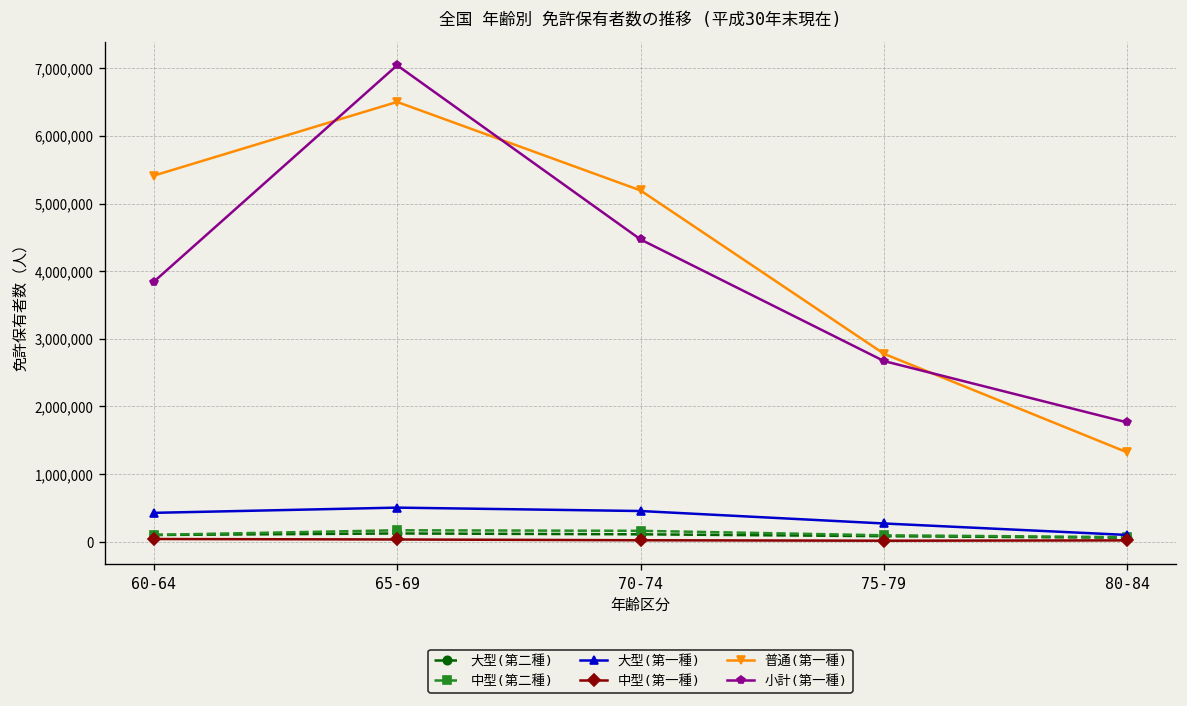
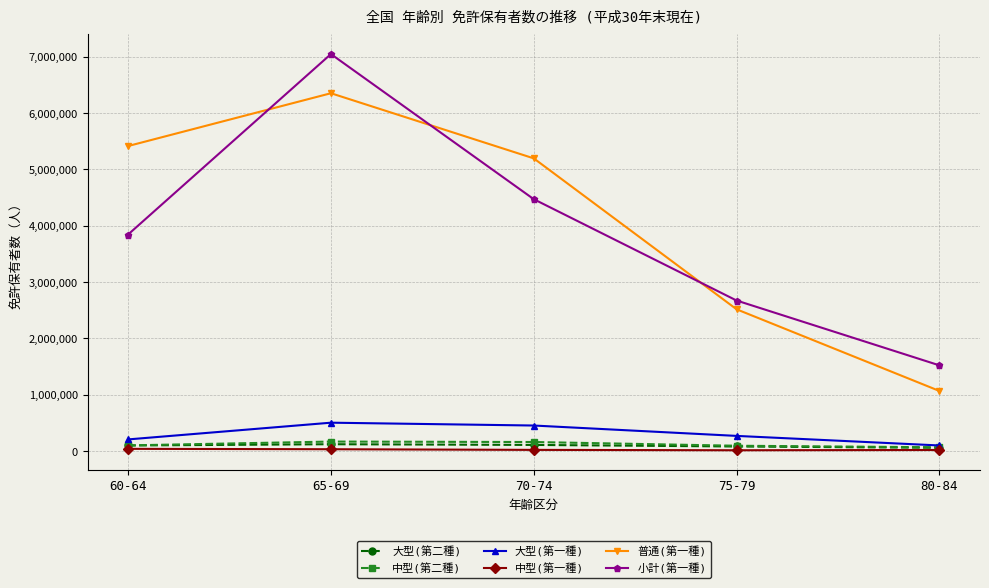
  {
    "大型(第二種)": {
      "65-69": "100,000",
      "70-74": "100,000"
    },
    "中型(第二種)": {
      "65-69": "200,000",
      "70-74": "200,000"
    },
    "大型(第一種)": {
-     "60-64": "400,000",
+     "60-64": "200,000",
      "65-69": "500,000",
      "70-74": "500,000",
      "75-79": "300,000"
    },
    "中型(第一種)": {
      "60-64": "0",
      "65-69": "0",
      "70-74": "0",
      "75-79": "0"
    },
    "普通(第一種)": {
      "60-64": "5,400,000",
-     "65-69": "6,500,000",
+     "65-69": "6,300,000",
      "70-74": "5,200,000",
-     "75-79": "2,800,000",
-     "80-84": "1,300,000"
+     "75-79": "2,500,000",
+     "80-84": "1,100,000"
    },
    "小計(第一種)": {
      "60-64": "3,800,000",
      "65-69": "7,000,000",
      "70-74": "4,500,000",
      "75-79": "2,700,000",
-     "80-84": "1,800,000"
+     "80-84": "1,500,000"
    }
  }
